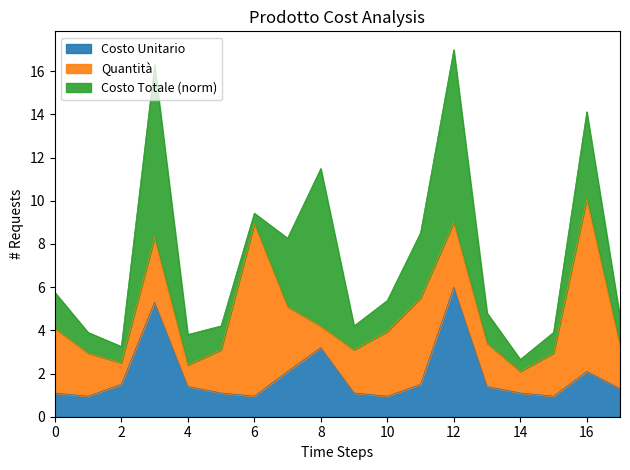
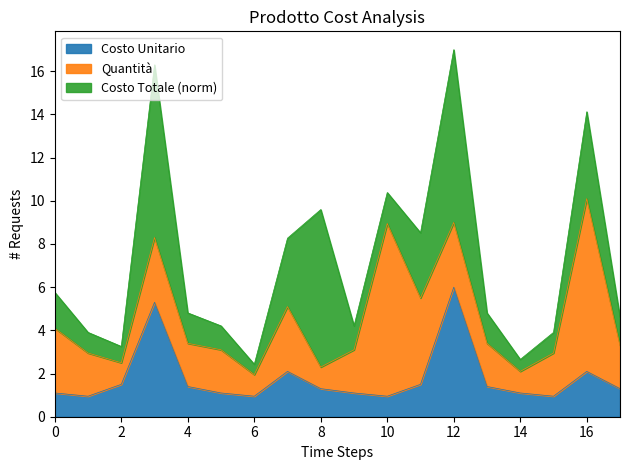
  {
    "Costo Unitario": {
      "0": 1.1,
      "2": 1.5,
      "4": 1.4,
      "6": 1.0,
-     "8": 3.2,
+     "8": 1.3,
      "10": 1.0,
      "12": 6.0,
      "14": 1.1,
      "16": 2.1
    },
    "Quantità": {
      "0": 3,
      "2": 1,
-     "4": 1,
-     "6": 8,
+     "4": 2,
+     "6": 1,
      "8": 1,
-     "10": 3,
+     "10": 8,
      "12": 3,
      "14": 1,
      "16": 8
    },
    "Costo Totale (norm)": {
      "0": 1.7,
      "2": 0.8,
      "4": 1.4,
      "6": 0.5,
      "8": 7.3,
      "10": 1.4,
      "12": 8.0,
      "14": 0.6,
      "16": 4.0
    }
  }
